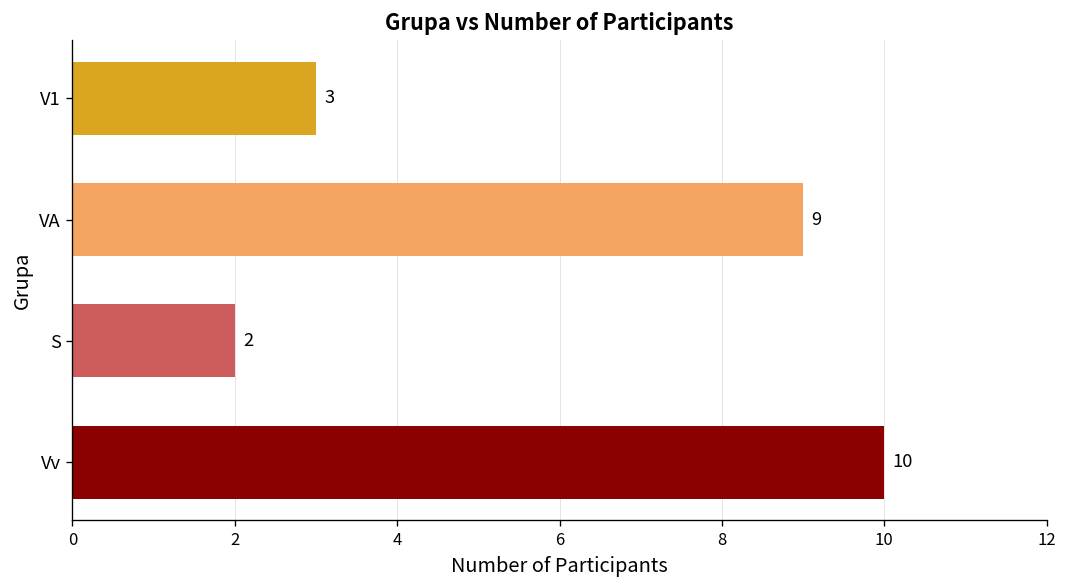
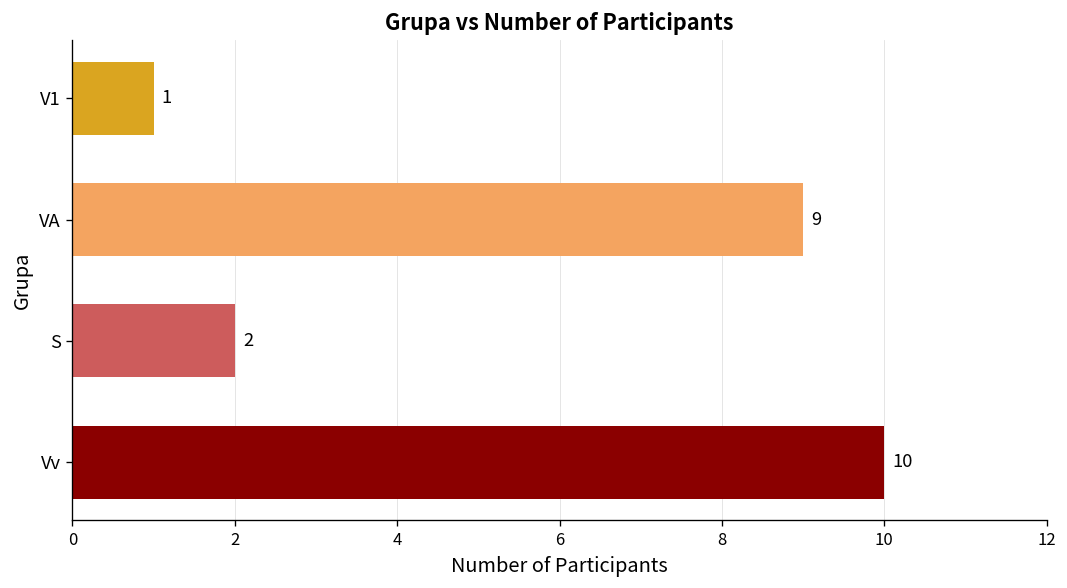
  {
-   "V1": 3,
+   "V1": 1,
    "VA": 9,
    "S": 2,
    "Vv": 10
  }
